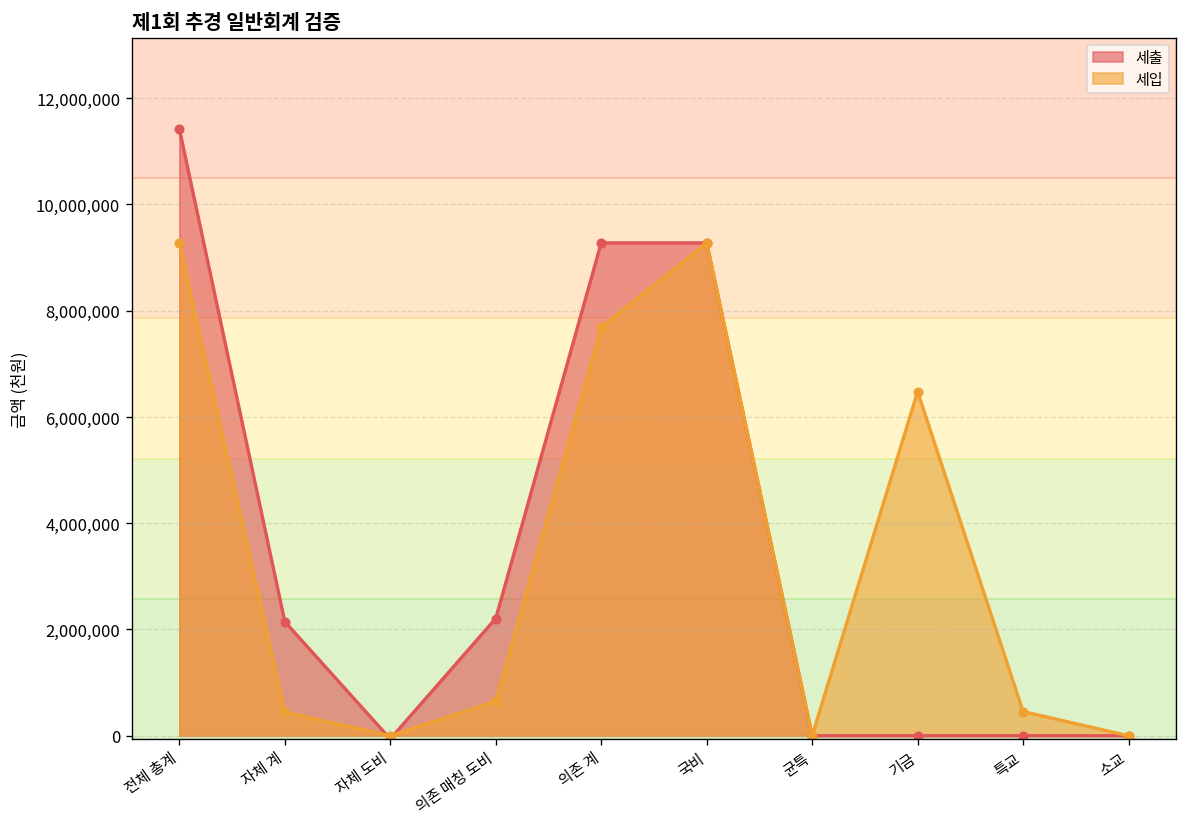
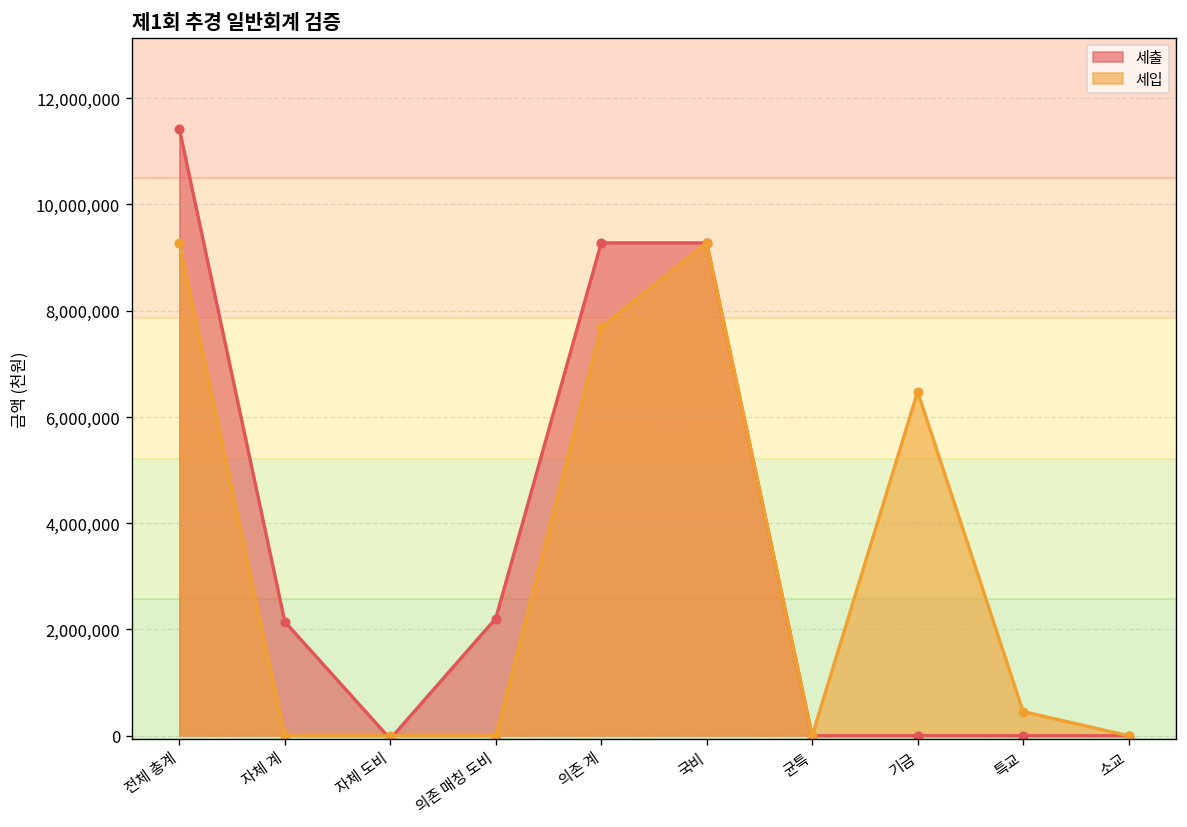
  {
    "세입": {
      "전체 총계": "9,300,000",
-     "자체 계": "400,000",
-     "의존 매칭 도비": "600,000",
+     "자체 계": "0",
+     "의존 매칭 도비": "0",
      "의존 계": "7,700,000",
      "기금": "6,500,000",
      "특교": "500,000"
    }
  }
